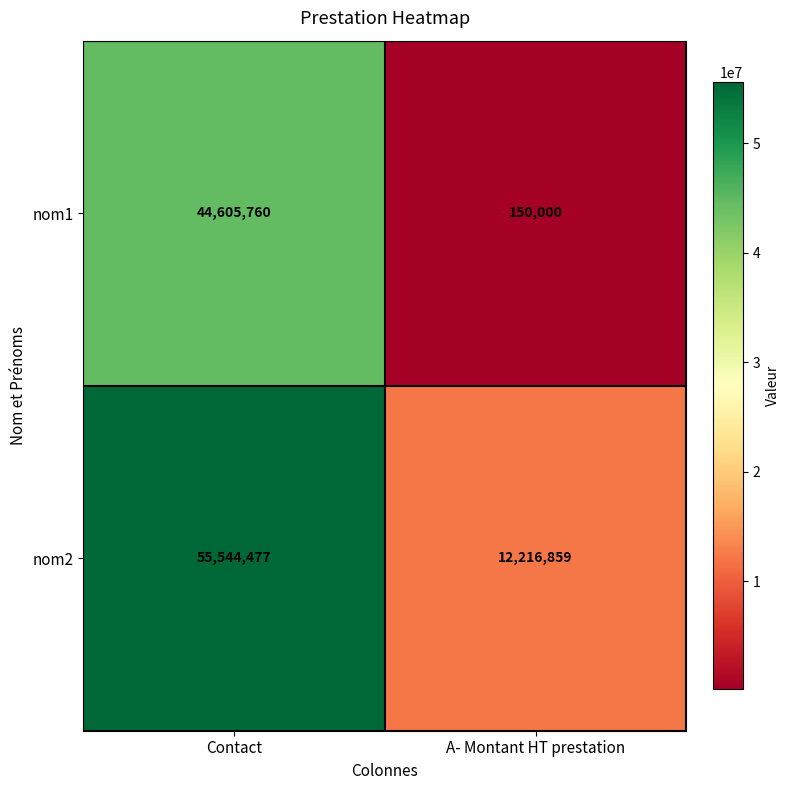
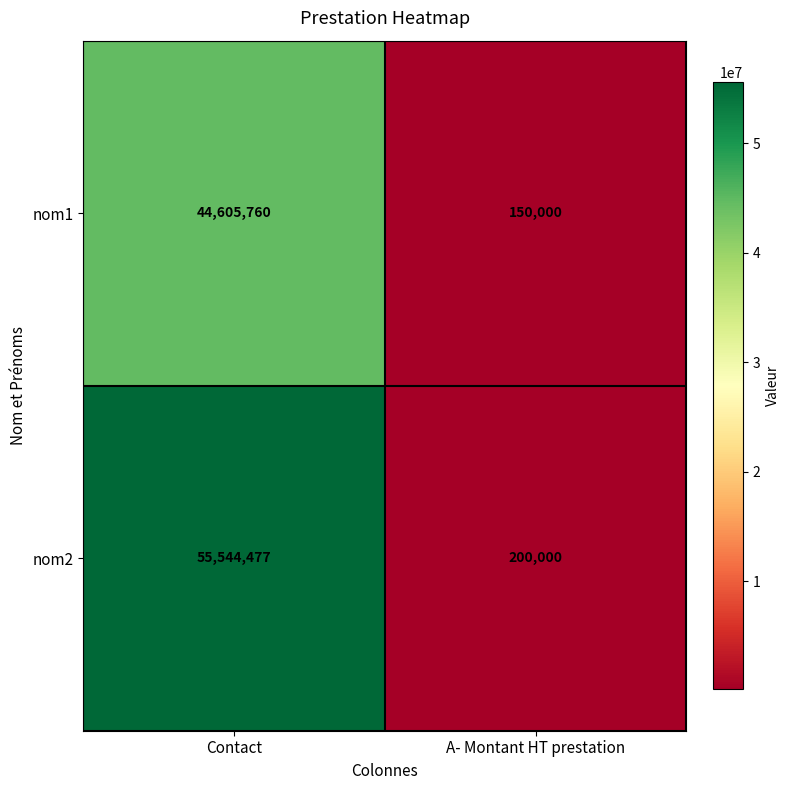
  {
    "nom1": {
      "Contact": "44,605,760",
      "A- Montant HT prestation": "150,000"
    },
    "nom2": {
      "Contact": "55,544,477",
-     "A- Montant HT prestation": "12,216,859"
+     "A- Montant HT prestation": "200,000"
    }
  }
